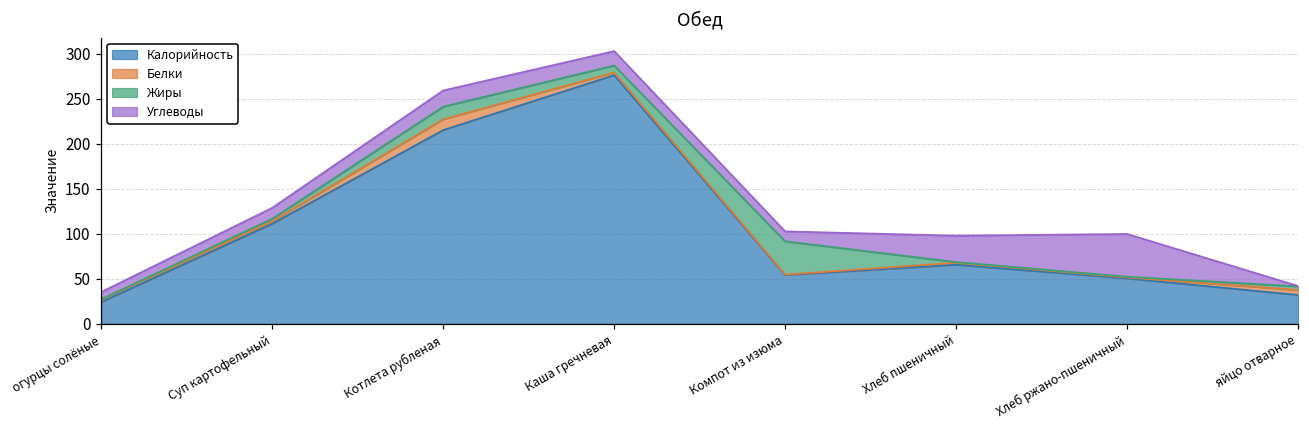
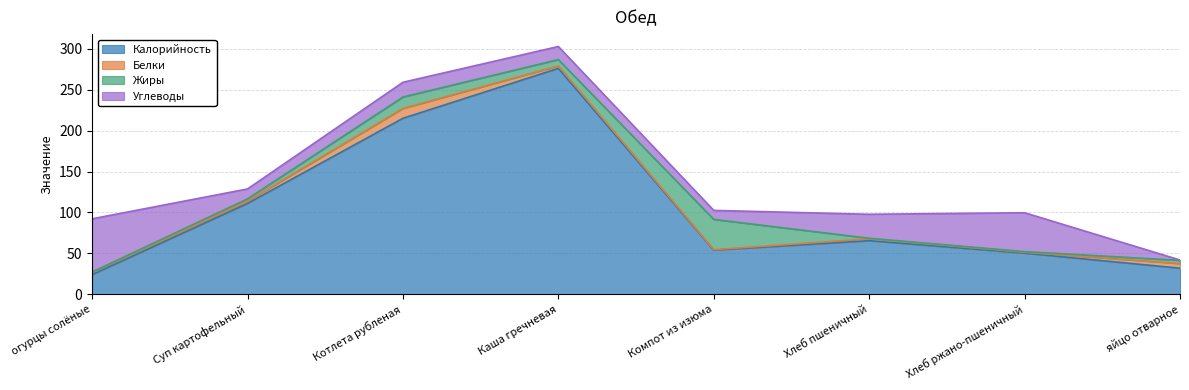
  {
    "Калорийность": {
      "Котлета рубленая": 220,
      "яйцо отварное": 30
    },
    "Белки": {
      "Котлета рубленая": 10,
      "яйцо отварное": 10
    },
    "Жиры": {
      "Котлета рубленая": 10,
      "Каша гречневая": 10,
      "Компот из изюма": 40
    },
    "Углеводы": {
-     "огурцы солёные": 10,
+     "огурцы солёные": 70,
      "Суп картофельный": 10,
      "Котлета рубленая": 20,
      "Каша гречневая": 20,
      "Компот из изюма": 10,
      "Хлеб пшеничный": 30,
      "Хлеб ржано-пшеничный": 50
    }
  }
